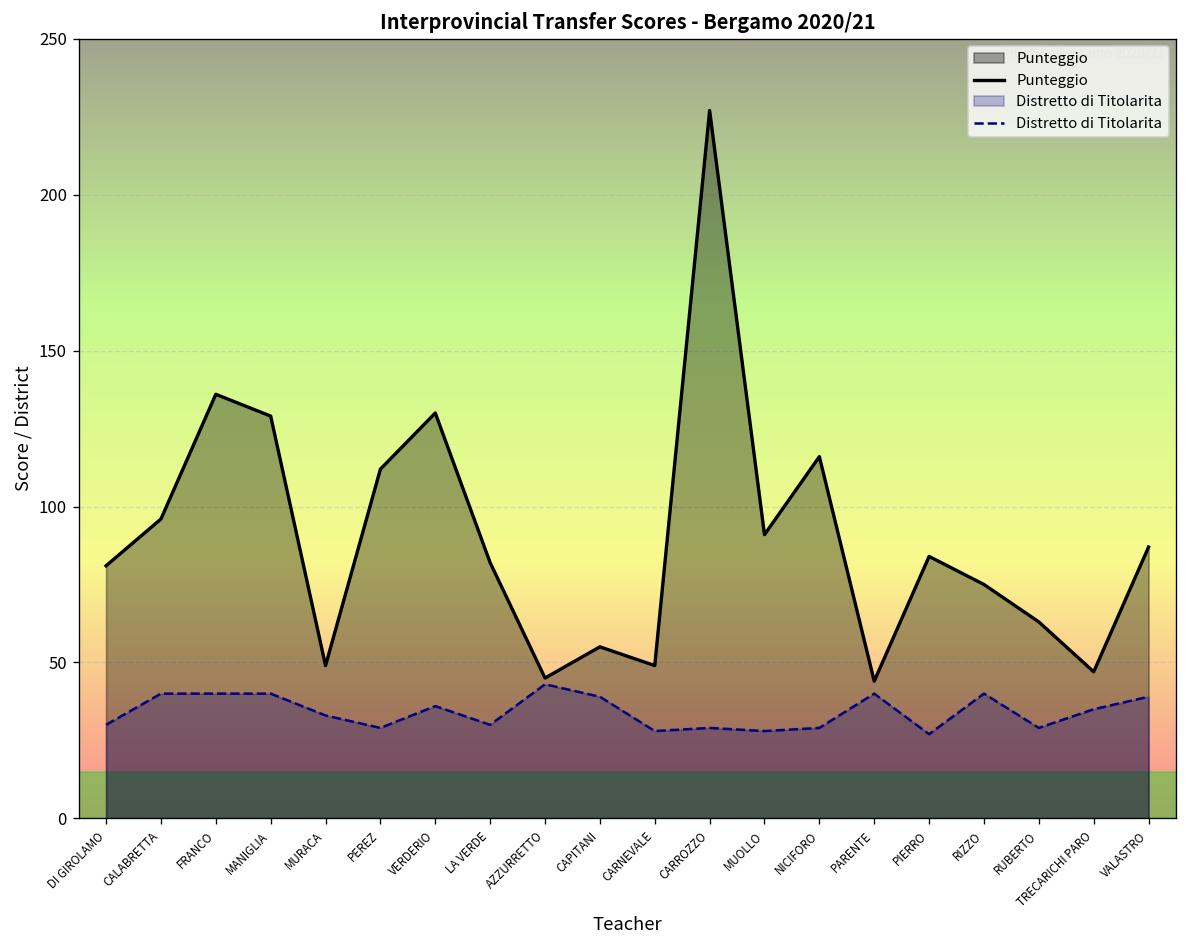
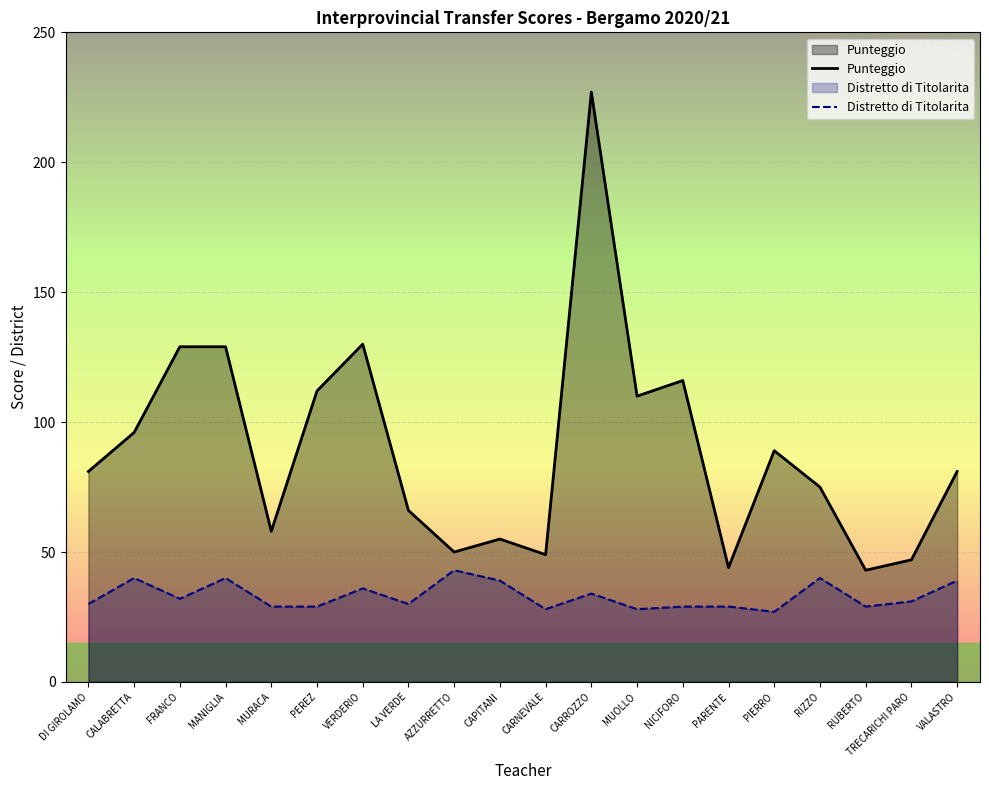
  {
    "Punteggio": {
      "DI GIROLAMO": 81,
      "CALABRETTA": 96,
-     "FRANCO": 136,
+     "FRANCO": 129,
      "MANIGLIA": 129,
-     "MURACA": 49,
+     "MURACA": 58,
      "PEREZ": 112,
      "VERDERIO": 130,
-     "LA VERDE": 82,
-     "AZZURRETTO": 45,
+     "LA VERDE": 66,
+     "AZZURRETTO": 50,
      "CAPITANI": 55,
      "CARNEVALE": 49,
      "CARROZZO": 227,
-     "MUOLLO": 91,
+     "MUOLLO": 110,
      "NICIFORO": 116,
      "PARENTE": 44,
-     "PIERRO": 84,
+     "PIERRO": 89,
      "RIZZO": 75,
-     "RUBERTO": 63,
+     "RUBERTO": 43,
      "TRECARICHI PARO": 47,
-     "VALASTRO": 87
+     "VALASTRO": 81
    },
    "Distretto di Titolarita": {
      "DI GIROLAMO": 30,
      "CALABRETTA": 40,
-     "FRANCO": 40,
+     "FRANCO": 32,
      "MANIGLIA": 40,
-     "MURACA": 33,
+     "MURACA": 29,
      "PEREZ": 29,
      "VERDERIO": 36,
      "LA VERDE": 30,
      "AZZURRETTO": 43,
      "CAPITANI": 39,
      "CARNEVALE": 28,
-     "CARROZZO": 29,
+     "CARROZZO": 34,
      "MUOLLO": 28,
      "NICIFORO": 29,
-     "PARENTE": 40,
+     "PARENTE": 29,
      "PIERRO": 27,
      "RIZZO": 40,
      "RUBERTO": 29,
-     "TRECARICHI PARO": 35,
+     "TRECARICHI PARO": 31,
      "VALASTRO": 39
    }
  }
